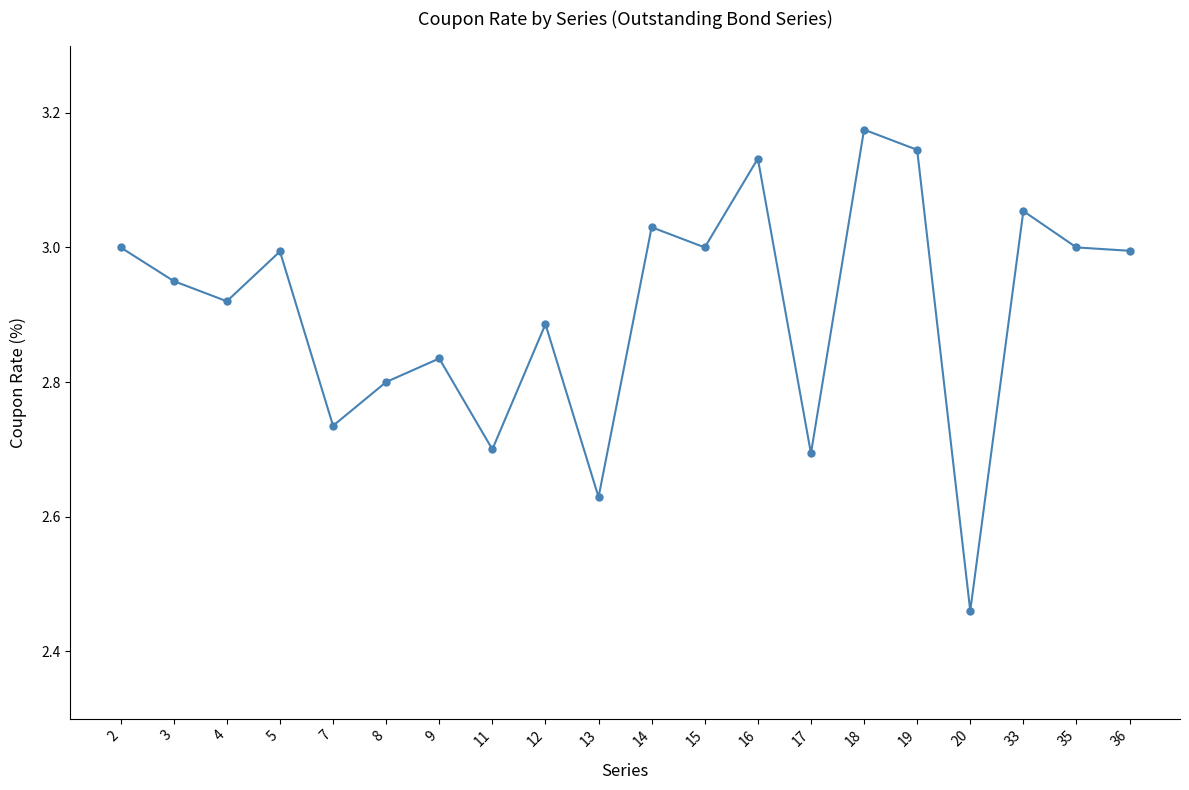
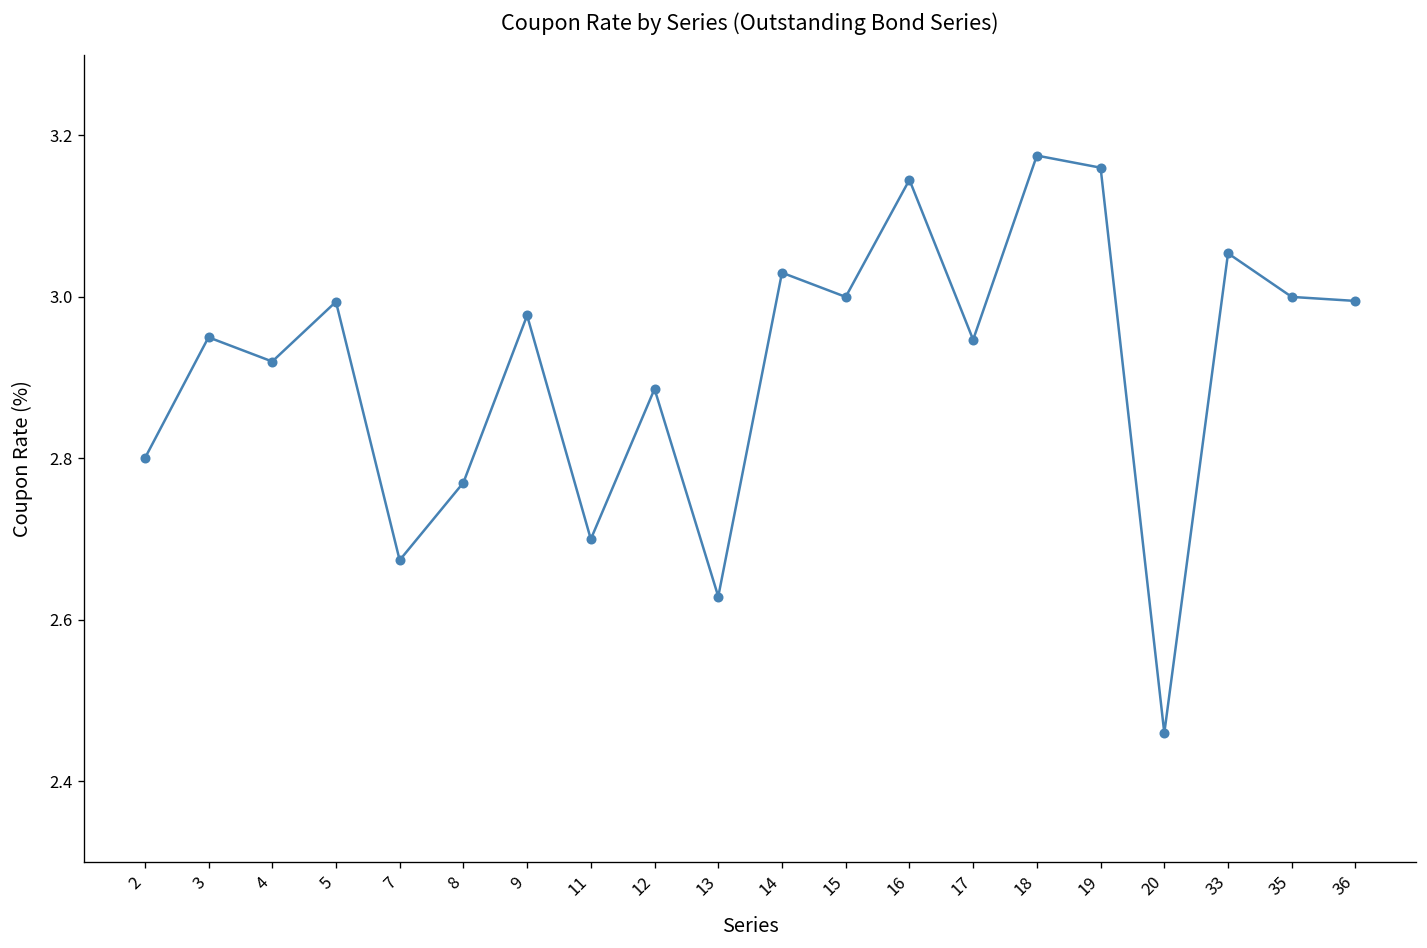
  {
-   "2": 3.0,
+   "2": 2.8,
    "3": 2.95,
    "4": 2.92,
    "5": 2.99,
-   "7": 2.74,
-   "8": 2.80,
-   "9": 2.84,
+   "7": 2.67,
+   "8": 2.77,
+   "9": 2.98,
    "11": 2.70,
    "12": 2.89,
    "13": 2.63,
    "14": 3.03,
    "15": 3.00,
-   "16": 3.13,
-   "17": 2.69,
+   "16": 3.15,
+   "17": 2.95,
    "18": 3.18,
-   "19": 3.15,
+   "19": 3.16,
    "20": 2.46,
    "33": 3.05,
    "35": 3.00,
    "36": 3.00
  }
